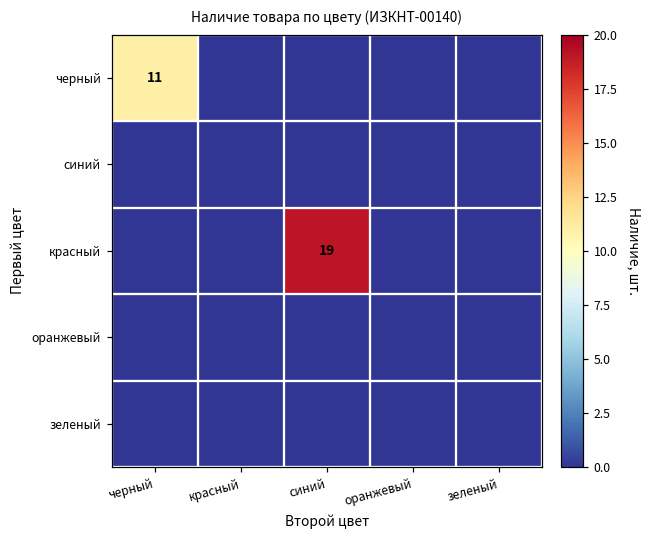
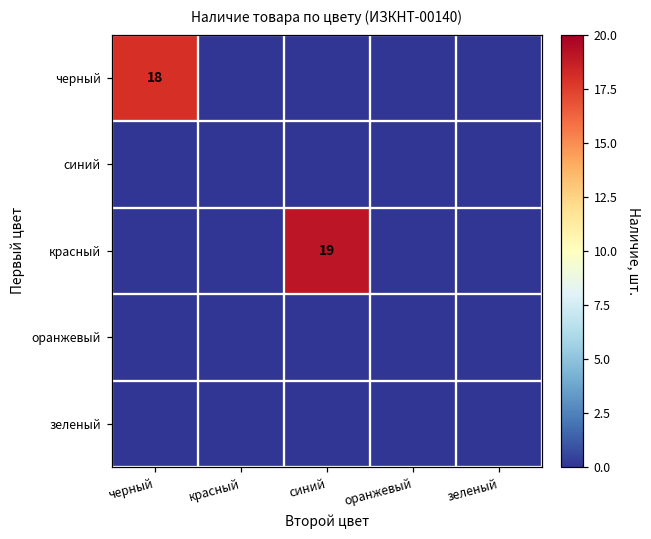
  {
    "черный": {
-     "черный": 11
+     "черный": 18
    },
    "красный": {
      "синий": 19
    }
  }
